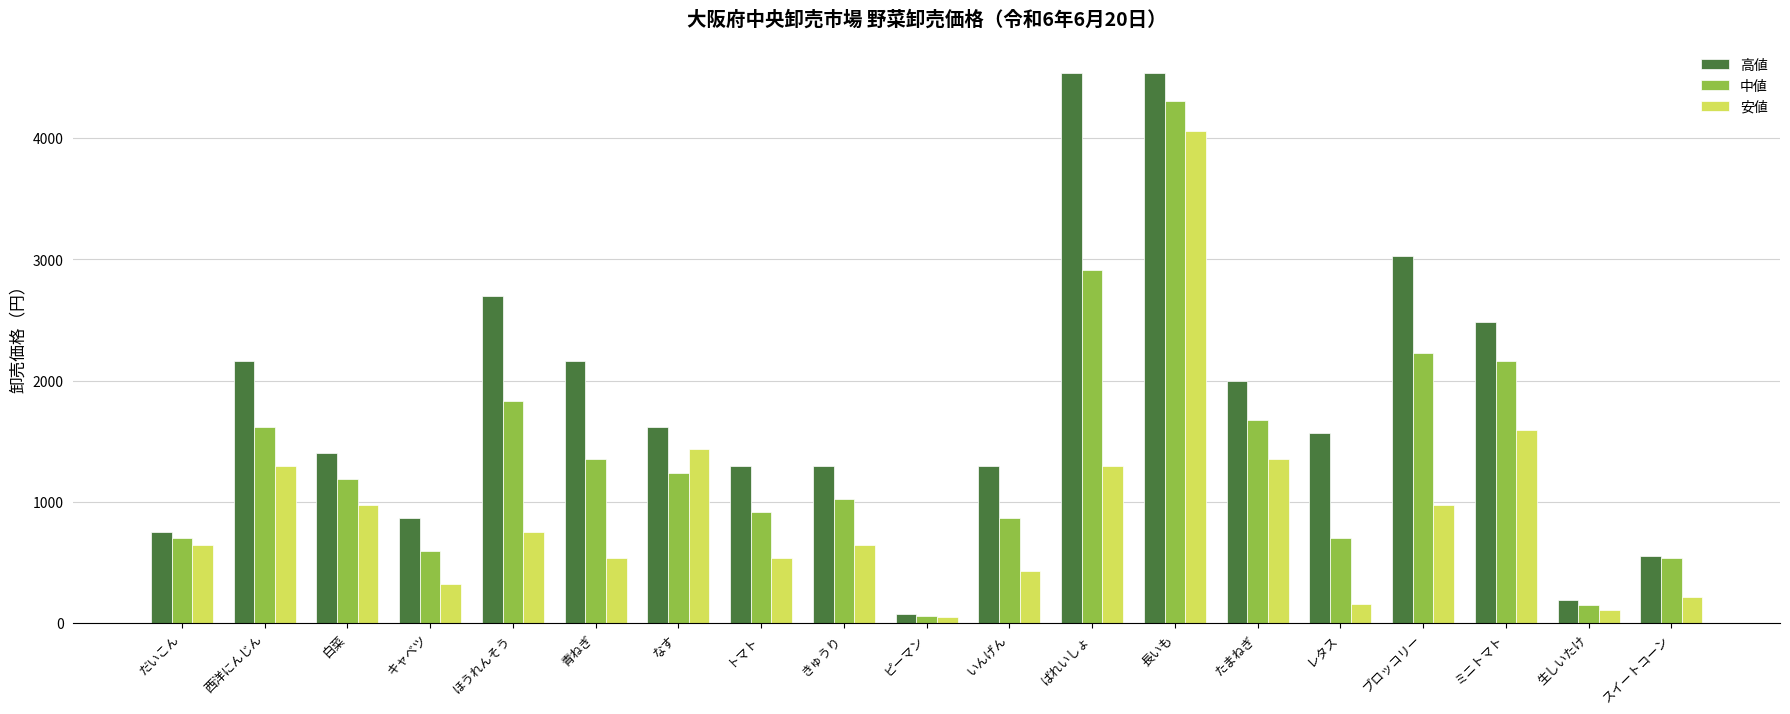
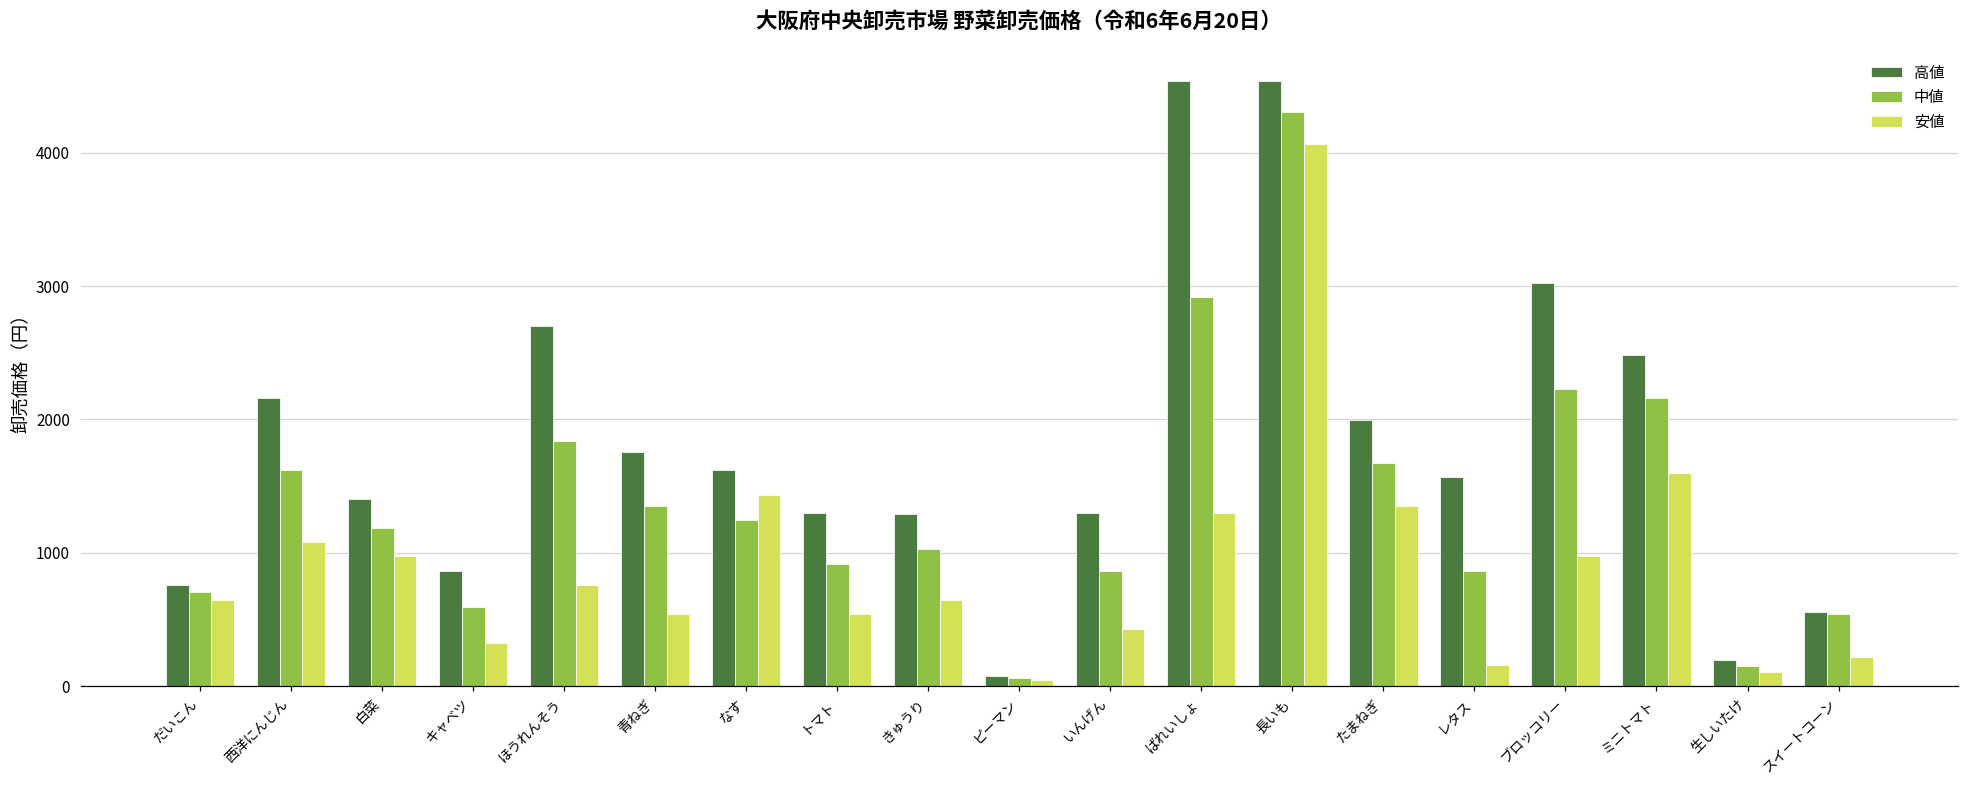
  {
    "高値": {
      "だいこん": 760,
      "西洋にんじん": 2160,
      "白菜": 1400,
      "キャベツ": 860,
      "ほうれんそう": 2700,
-     "青ねぎ": 2160,
+     "青ねぎ": 1760,
      "なす": 1620,
      "トマト": 1300,
      "きゅうり": 1290,
      "ピーマン": 80,
      "いんげん": 1300,
      "ばれいしょ": 4540,
      "長いも": 4540,
      "たまねぎ": 2000,
      "レタス": 1570,
      "ブロッコリー": 3020,
      "ミニトマト": 2480,
      "生しいたけ": 190,
      "スイートコーン": 560
    },
    "中値": {
      "だいこん": 700,
      "西洋にんじん": 1620,
      "白菜": 1190,
      "キャベツ": 590,
      "ほうれんそう": 1840,
      "青ねぎ": 1350,
      "なす": 1240,
      "トマト": 920,
      "きゅうり": 1030,
      "ピーマン": 60,
      "いんげん": 860,
      "ばれいしょ": 2920,
      "長いも": 4310,
      "たまねぎ": 1670,
-     "レタス": 700,
+     "レタス": 860,
      "ブロッコリー": 2230,
      "ミニトマト": 2160,
      "生しいたけ": 150,
      "スイートコーン": 540
    },
    "安値": {
      "だいこん": 650,
-     "西洋にんじん": 1290,
+     "西洋にんじん": 1080,
      "白菜": 970,
      "キャベツ": 320,
      "ほうれんそう": 760,
      "青ねぎ": 540,
      "なす": 1440,
      "トマト": 540,
      "きゅうり": 650,
      "ピーマン": 50,
      "いんげん": 430,
      "ばれいしょ": 1300,
      "長いも": 4060,
      "たまねぎ": 1350,
      "レタス": 160,
      "ブロッコリー": 970,
      "ミニトマト": 1600,
      "生しいたけ": 110,
      "スイートコーン": 220
    }
  }
